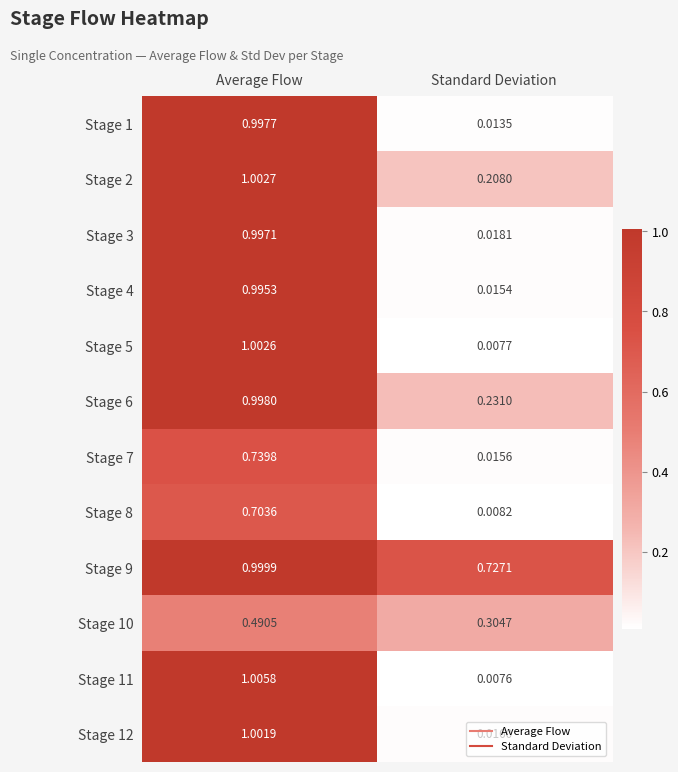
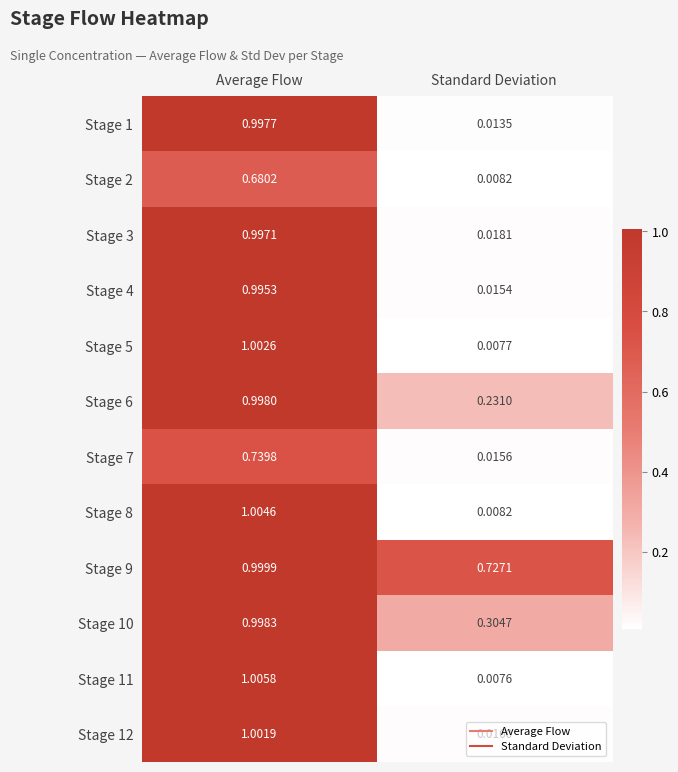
  {
    "Stage 1": {
      "Average Flow": 0.9977,
      "Standard Deviation": 0.0135
    },
    "Stage 2": {
-     "Average Flow": 1.0027,
-     "Standard Deviation": 0.2080
+     "Average Flow": 0.6802,
+     "Standard Deviation": 0.0082
    },
    "Stage 3": {
      "Average Flow": 0.9971,
      "Standard Deviation": 0.0181
    },
    "Stage 4": {
      "Average Flow": 0.9953,
      "Standard Deviation": 0.0154
    },
    "Stage 5": {
      "Average Flow": 1.0026,
      "Standard Deviation": 0.0077
    },
    "Stage 6": {
      "Average Flow": 0.9980,
      "Standard Deviation": 0.2310
    },
    "Stage 7": {
      "Average Flow": 0.7398,
      "Standard Deviation": 0.0156
    },
    "Stage 8": {
-     "Average Flow": 0.7036,
+     "Average Flow": 1.0046,
      "Standard Deviation": 0.0082
    },
    "Stage 9": {
      "Average Flow": 0.9999,
      "Standard Deviation": 0.7271
    },
    "Stage 10": {
-     "Average Flow": 0.4905,
+     "Average Flow": 0.9983,
      "Standard Deviation": 0.3047
    },
    "Stage 11": {
      "Average Flow": 1.0058,
      "Standard Deviation": 0.0076
    },
    "Stage 12": {
      "Average Flow": 1.0019
    }
  }
